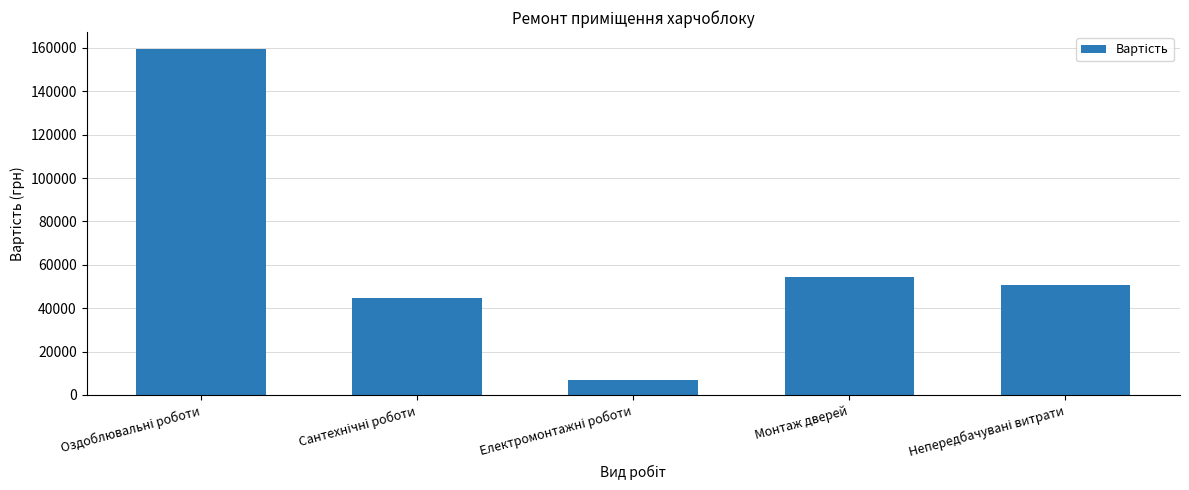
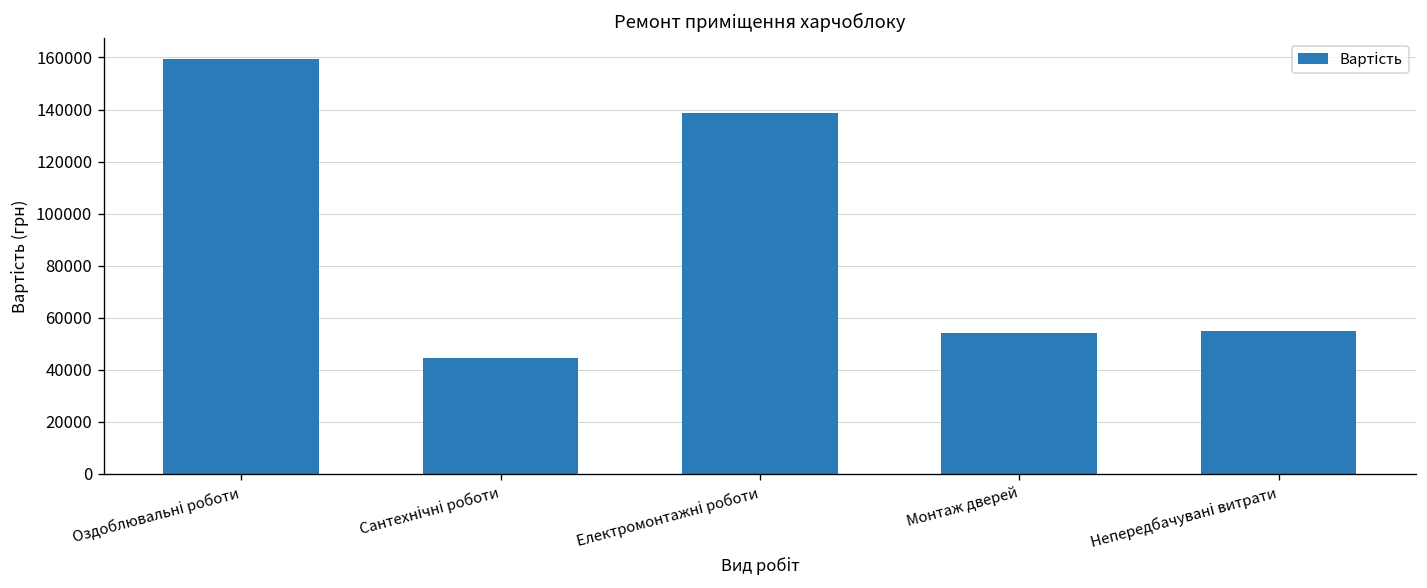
  {
    "Оздоблювальні роботи": 159000,
    "Сантехнічні роботи": 44000,
-   "Електромонтажні роботи": 7000,
+   "Електромонтажні роботи": 139000,
    "Монтаж дверей": 54000,
-   "Непередбачувані витрати": 51000
+   "Непередбачувані витрати": 55000
  }
